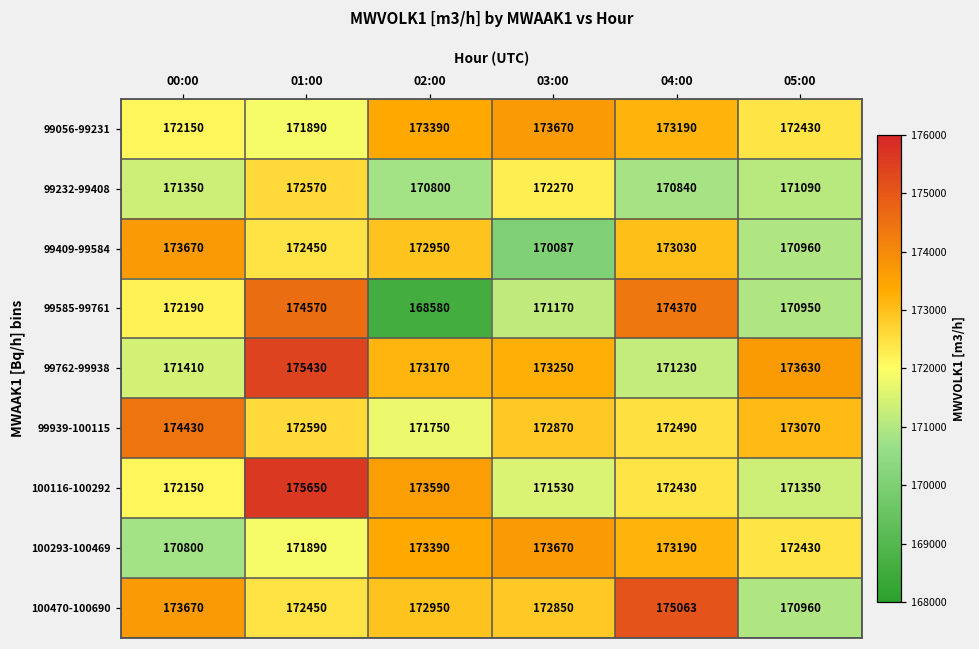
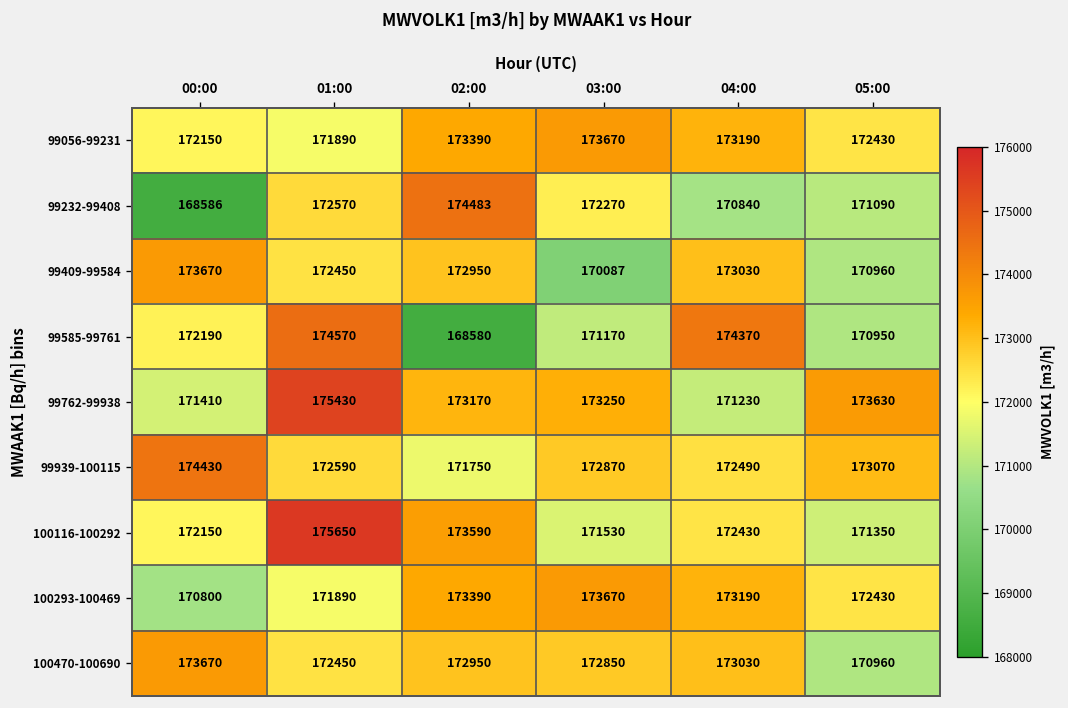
  {
    "99056-99231": {
      "00:00": 172150,
      "01:00": 171890,
      "02:00": 173390,
      "03:00": 173670,
      "04:00": 173190,
      "05:00": 172430
    },
    "99232-99408": {
-     "00:00": 171350,
+     "00:00": 168586,
      "01:00": 172570,
-     "02:00": 170800,
+     "02:00": 174483,
      "03:00": 172270,
      "04:00": 170840,
      "05:00": 171090
    },
    "99409-99584": {
      "00:00": 173670,
      "01:00": 172450,
      "02:00": 172950,
      "03:00": 170087,
      "04:00": 173030,
      "05:00": 170960
    },
    "99585-99761": {
      "00:00": 172190,
      "01:00": 174570,
      "02:00": 168580,
      "03:00": 171170,
      "04:00": 174370,
      "05:00": 170950
    },
    "99762-99938": {
      "00:00": 171410,
      "01:00": 175430,
      "02:00": 173170,
      "03:00": 173250,
      "04:00": 171230,
      "05:00": 173630
    },
    "99939-100115": {
      "00:00": 174430,
      "01:00": 172590,
      "02:00": 171750,
      "03:00": 172870,
      "04:00": 172490,
      "05:00": 173070
    },
    "100116-100292": {
      "00:00": 172150,
      "01:00": 175650,
      "02:00": 173590,
      "03:00": 171530,
      "04:00": 172430,
      "05:00": 171350
    },
    "100293-100469": {
      "00:00": 170800,
      "01:00": 171890,
      "02:00": 173390,
      "03:00": 173670,
      "04:00": 173190,
      "05:00": 172430
    },
    "100470-100690": {
      "00:00": 173670,
      "01:00": 172450,
      "02:00": 172950,
      "03:00": 172850,
-     "04:00": 175063,
+     "04:00": 173030,
      "05:00": 170960
    }
  }
